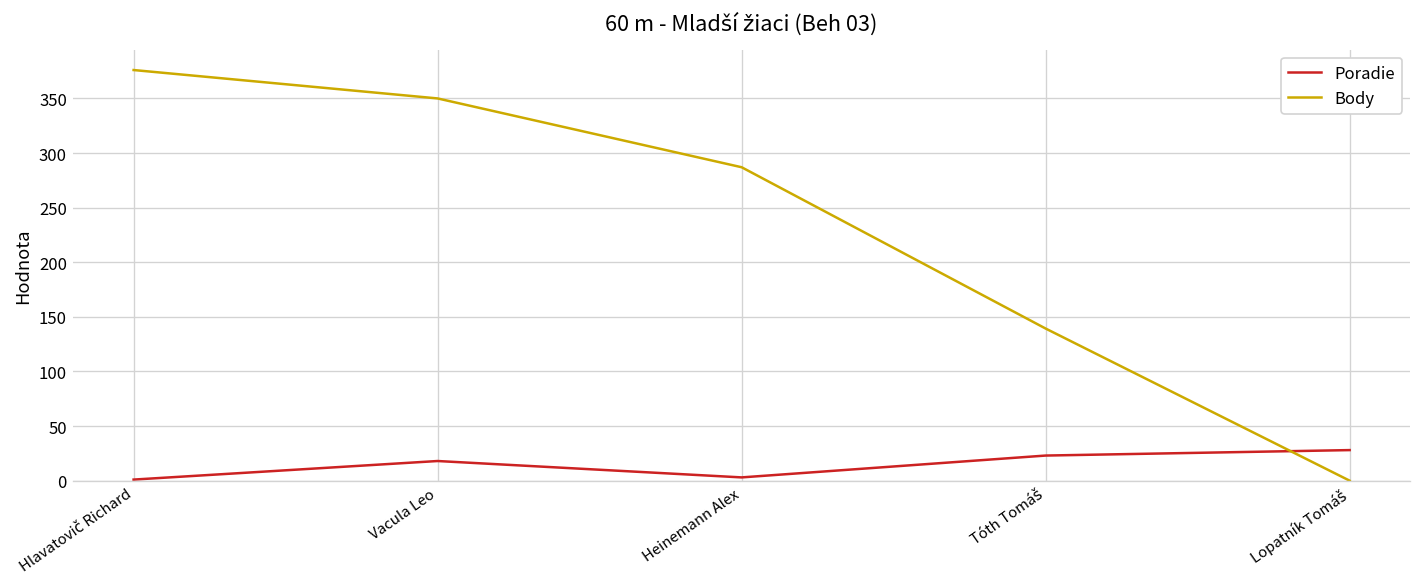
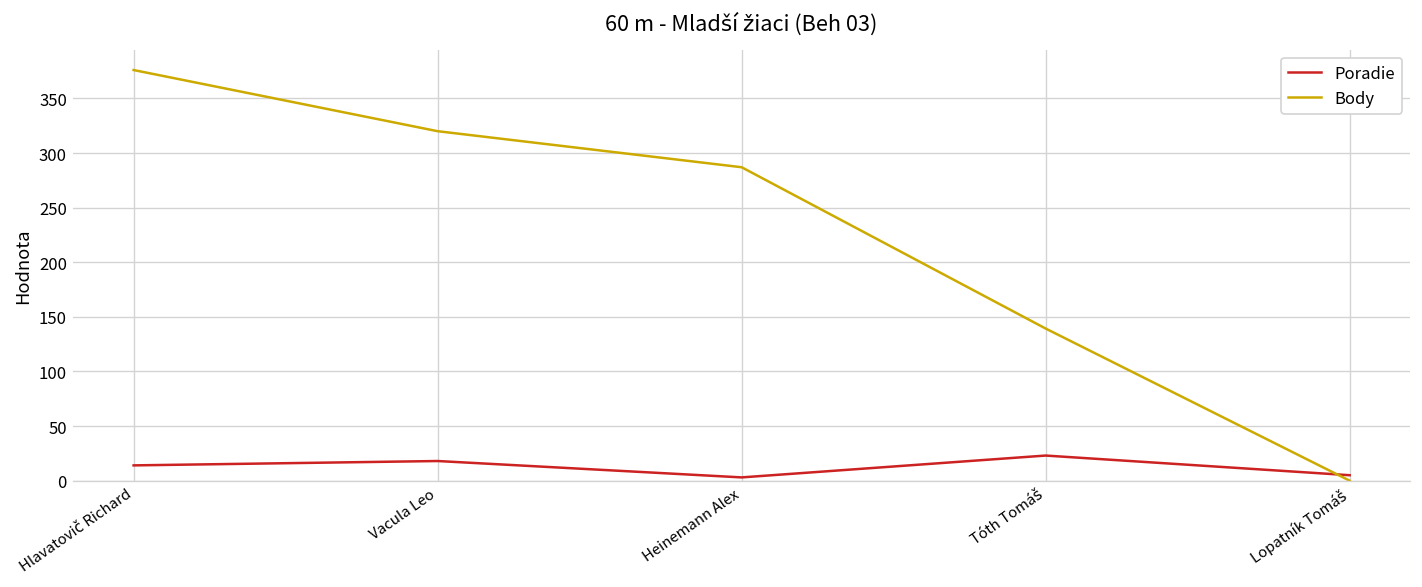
  {
    "Poradie": {
-     "Hlavatovič Richard": 0,
+     "Hlavatovič Richard": 10,
      "Vacula Leo": 20,
      "Heinemann Alex": 0,
      "Tóth Tomáš": 20,
-     "Lopatník Tomáš": 30
+     "Lopatník Tomáš": 10
    },
    "Body": {
      "Hlavatovič Richard": 380,
-     "Vacula Leo": 350,
+     "Vacula Leo": 320,
      "Heinemann Alex": 290,
      "Tóth Tomáš": 140,
      "Lopatník Tomáš": 0
    }
  }
